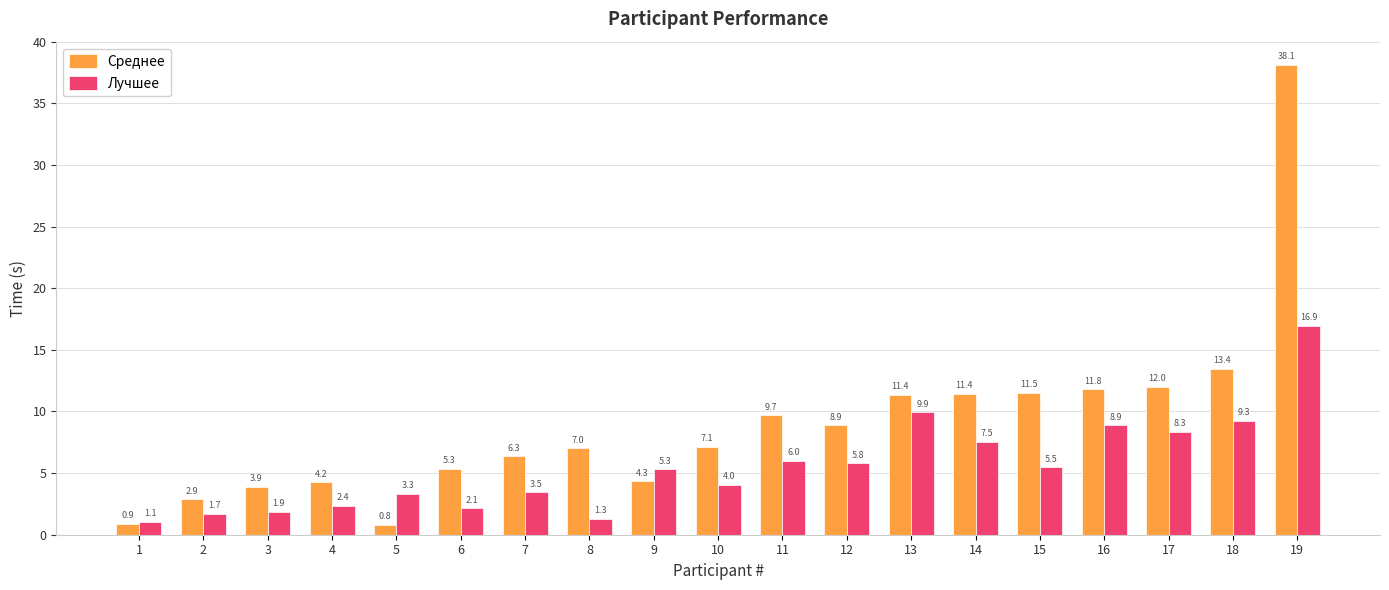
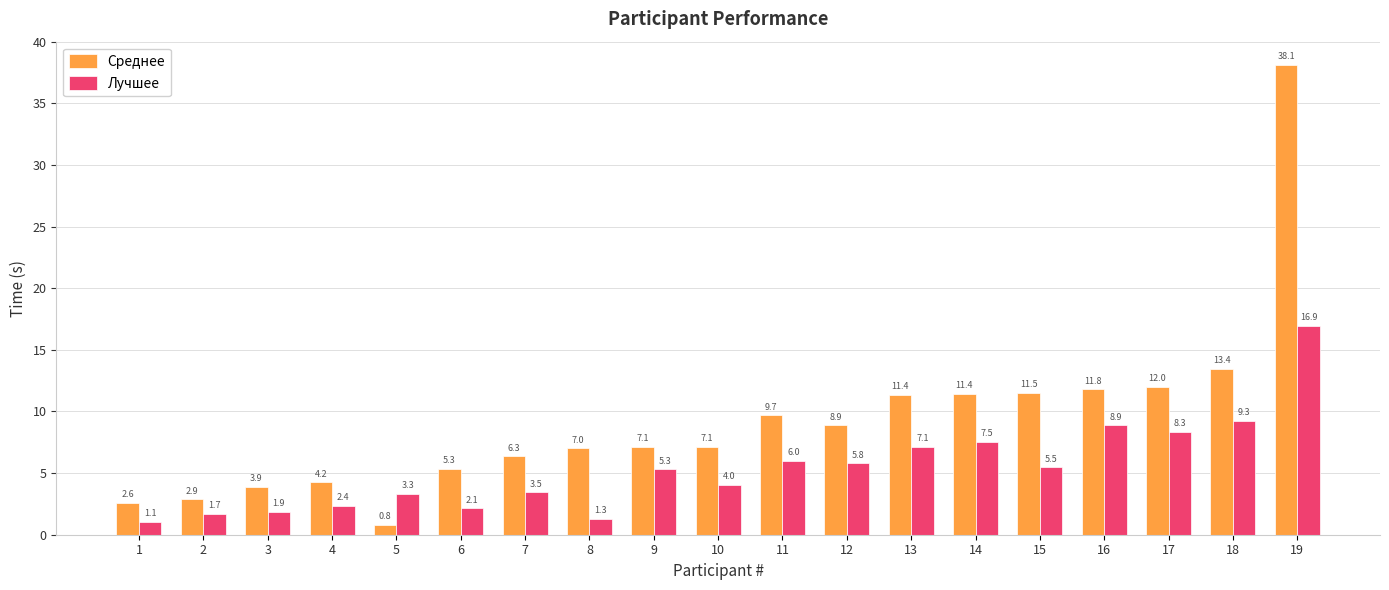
  {
    "Среднее": {
-     "1": 0.9,
+     "1": 2.6,
      "2": 2.9,
      "3": 3.9,
      "4": 4.2,
      "5": 0.8,
      "6": 5.3,
      "7": 6.3,
      "8": 7.0,
-     "9": 4.3,
+     "9": 7.1,
      "10": 7.1,
      "11": 9.7,
      "12": 8.9,
      "13": 11.4,
      "14": 11.4,
      "15": 11.5,
      "16": 11.8,
      "17": 12.0,
      "18": 13.4,
      "19": 38.1
    },
    "Лучшее": {
      "1": 1.1,
      "2": 1.7,
      "3": 1.9,
      "4": 2.4,
      "5": 3.3,
      "6": 2.1,
      "7": 3.5,
      "8": 1.3,
      "9": 5.3,
      "10": 4.0,
      "11": 6.0,
      "12": 5.8,
-     "13": 9.9,
+     "13": 7.1,
      "14": 7.5,
      "15": 5.5,
      "16": 8.9,
      "17": 8.3,
      "18": 9.3,
      "19": 16.9
    }
  }
